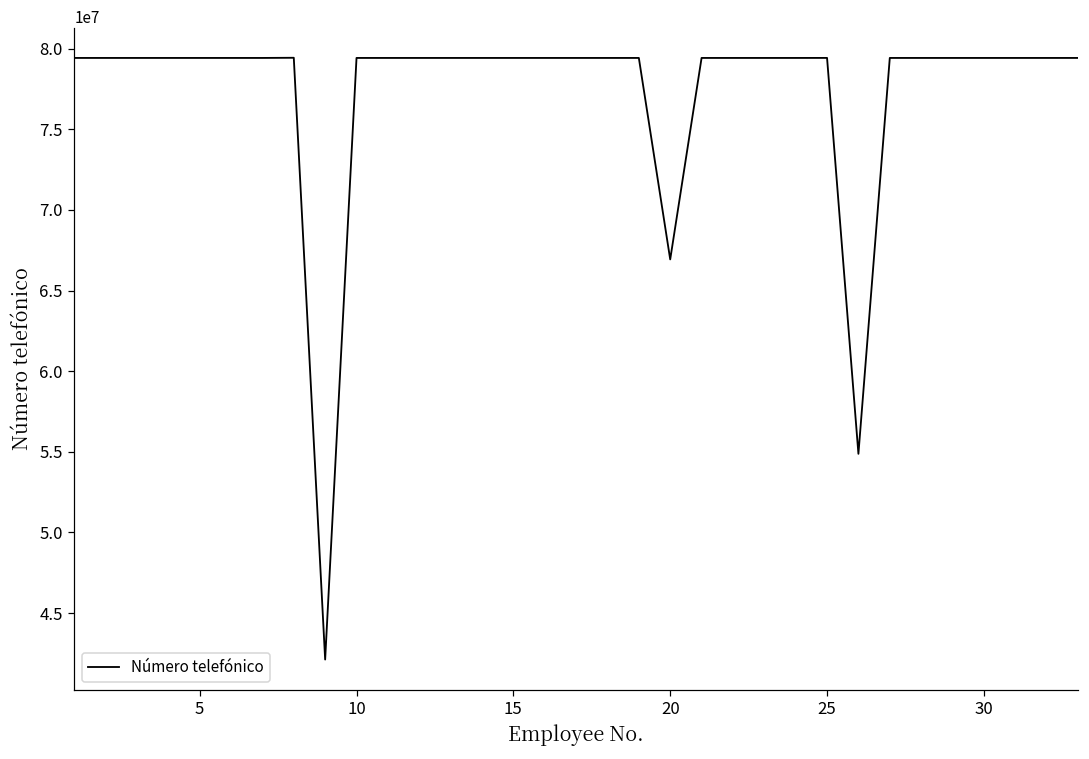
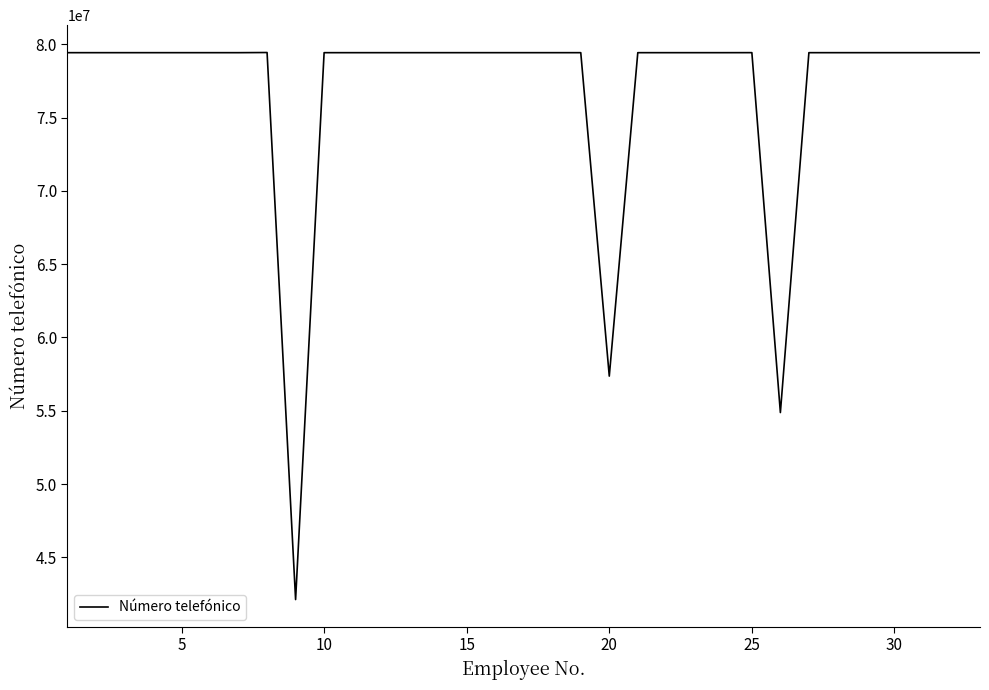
  {
    "5": 79400000,
    "10": 79400000,
    "15": 79400000,
-   "20": 66900000,
+   "20": 57400000,
    "25": 79400000,
    "30": 79400000
  }
